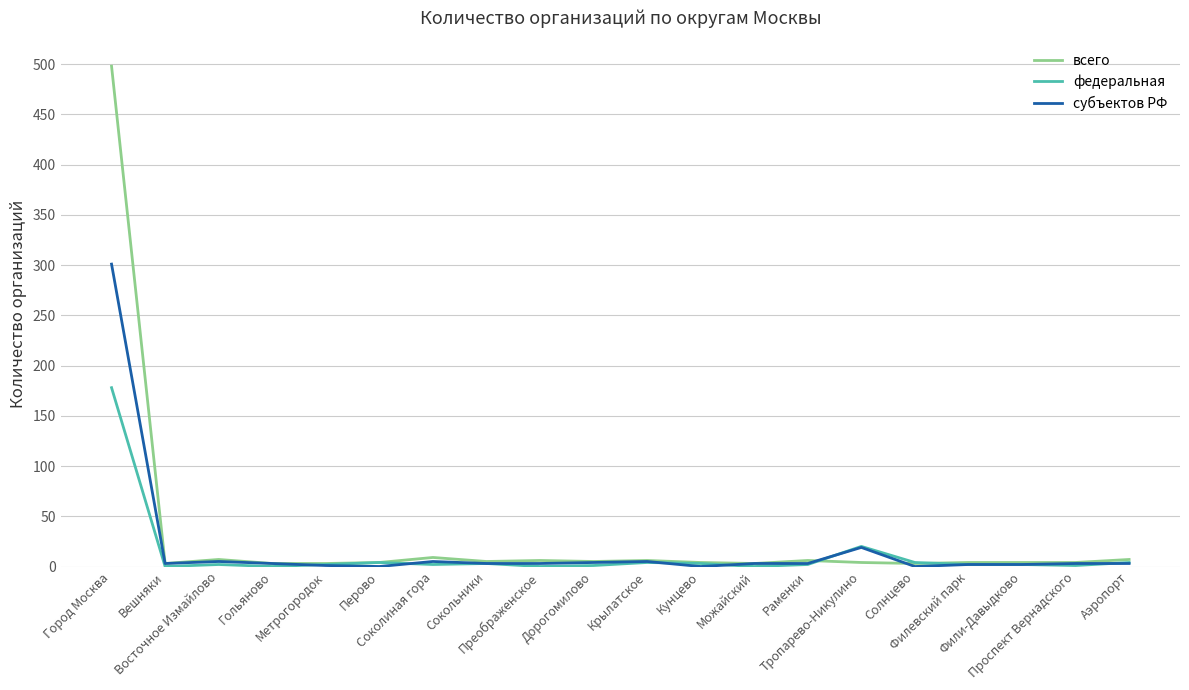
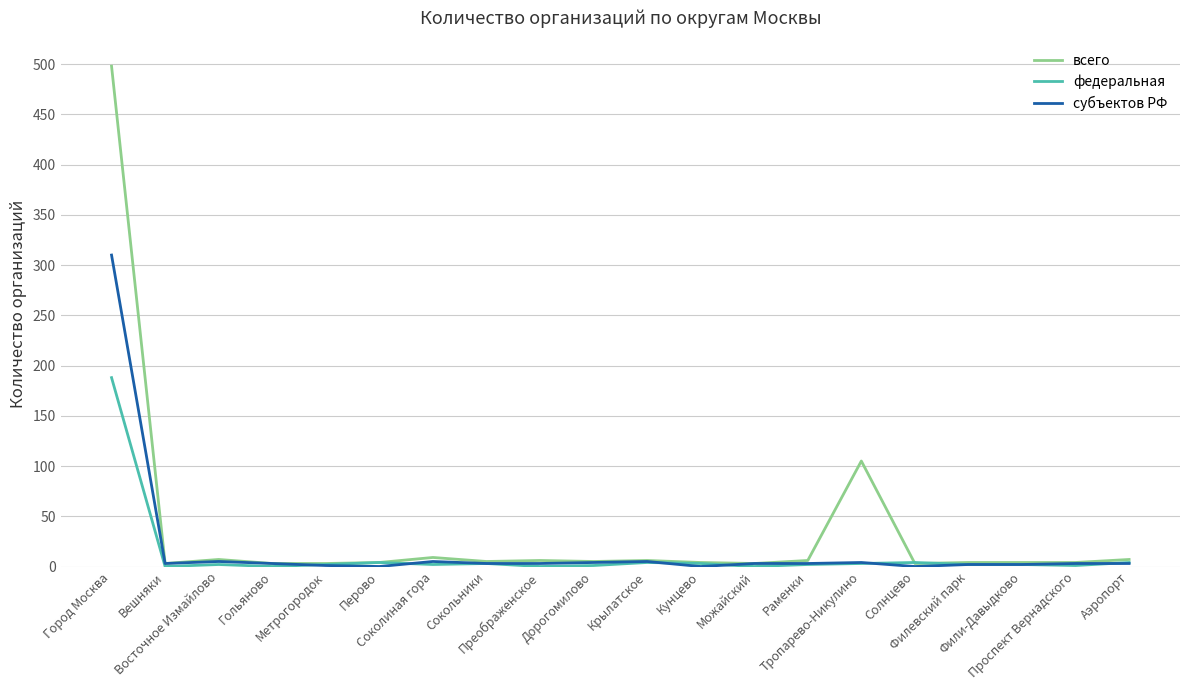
  {
    "всего": {
      "Город Москва": 498,
      "Соколиная гора": 9,
      "Преображенское": 6,
      "Раменки": 6,
-     "Тропарево-Никулино": 4,
+     "Тропарево-Никулино": 105,
      "Аэропорт": 7
    },
    "федеральная": {
-     "Город Москва": 178,
+     "Город Москва": 188,
      "Вешняки": 0,
      "Восточное Измайлово": 2,
      "Гольяново": 0,
      "Соколиная гора": 2,
      "Преображенское": 0,
      "Дорогомилово": 1,
      "Можайский": 0,
-     "Тропарево-Никулино": 20
+     "Тропарево-Никулино": 3
    },
    "субъектов РФ": {
-     "Город Москва": 301,
+     "Город Москва": 310,
      "Перово": 0,
      "Соколиная гора": 5,
      "Преображенское": 3,
      "Кунцево": 0,
-     "Тропарево-Никулино": 19,
+     "Тропарево-Никулино": 4,
      "Солнцево": 0
    }
  }
